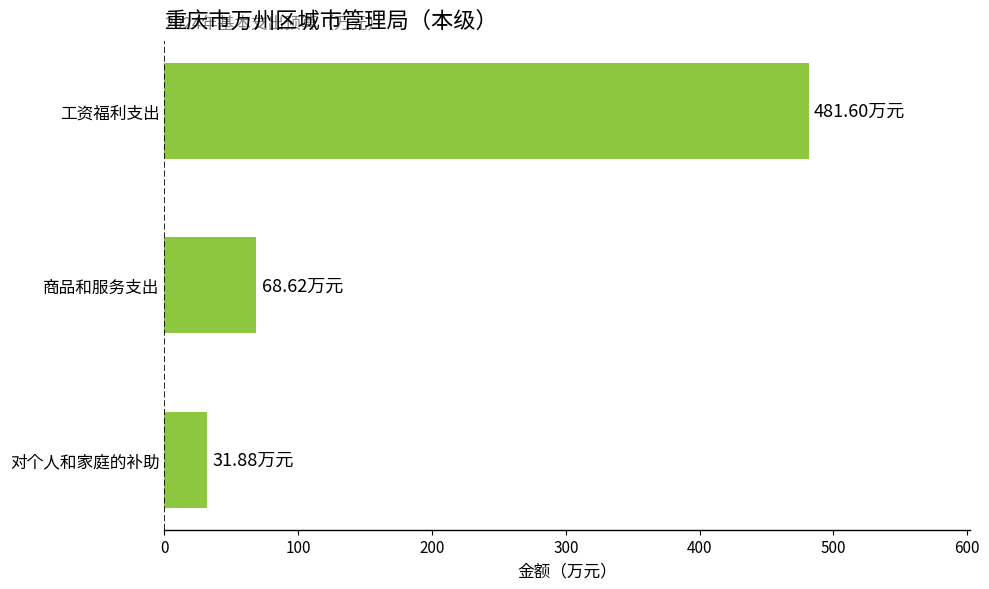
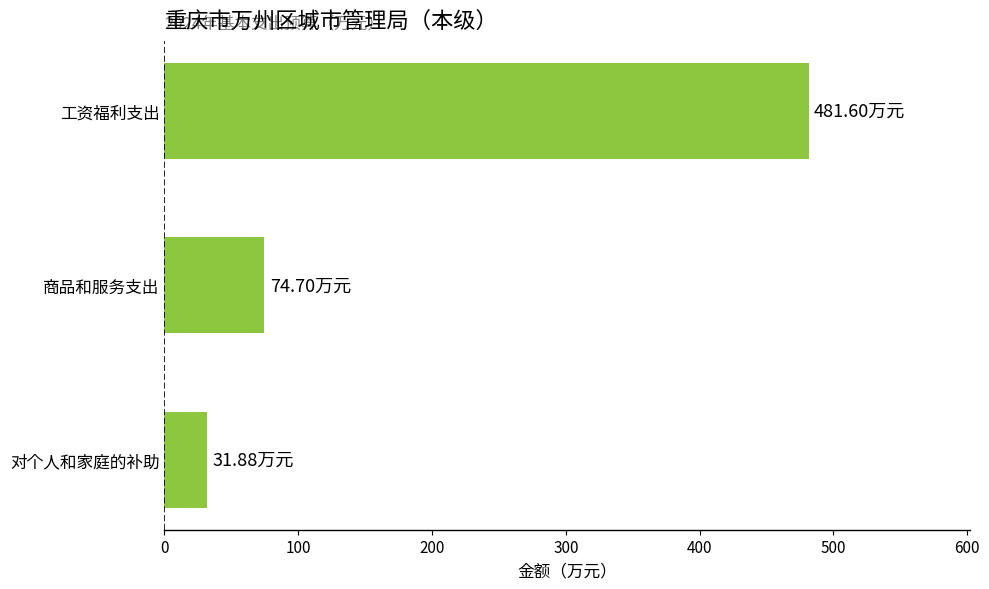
  {
    "工资福利支出": 481.60,
-   "商品和服务支出": 68.62,
+   "商品和服务支出": 74.70,
    "对个人和家庭的补助": 31.88
  }
